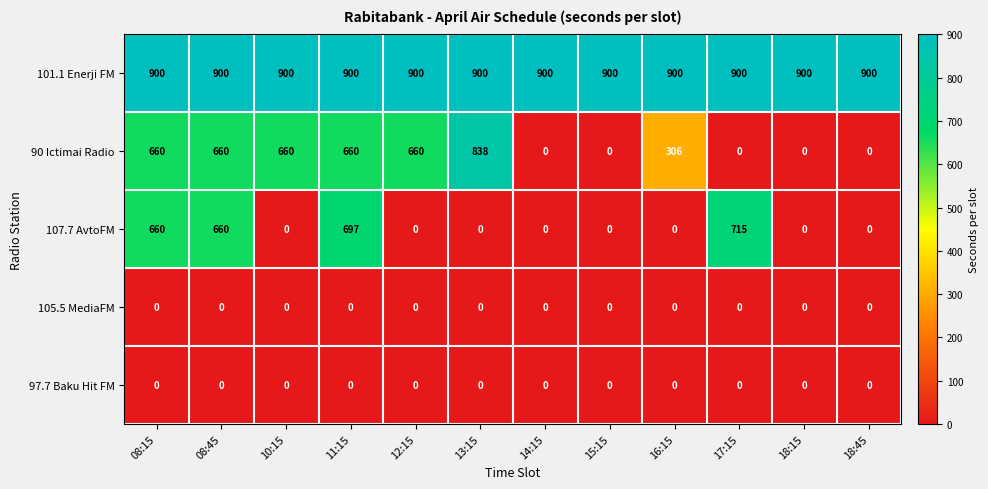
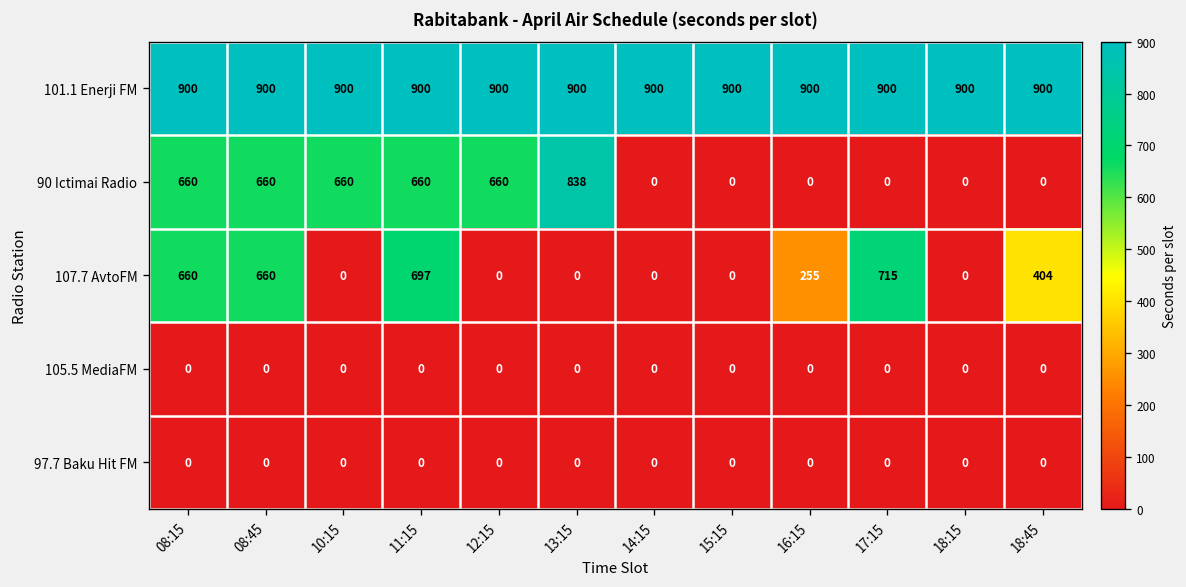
  {
    "101.1 Enerji FM": {
      "08:15": 900,
      "08:45": 900,
      "10:15": 900,
      "11:15": 900,
      "12:15": 900,
      "13:15": 900,
      "14:15": 900,
      "15:15": 900,
      "16:15": 900,
      "17:15": 900,
      "18:15": 900,
      "18:45": 900
    },
    "90 Ictimai Radio": {
      "08:15": 660,
      "08:45": 660,
      "10:15": 660,
      "11:15": 660,
      "12:15": 660,
      "13:15": 838,
      "14:15": 0,
      "15:15": 0,
-     "16:15": 306,
+     "16:15": 0,
      "17:15": 0,
      "18:15": 0,
      "18:45": 0
    },
    "107.7 AvtoFM": {
      "08:15": 660,
      "08:45": 660,
      "10:15": 0,
      "11:15": 697,
      "12:15": 0,
      "13:15": 0,
      "14:15": 0,
      "15:15": 0,
-     "16:15": 0,
+     "16:15": 255,
      "17:15": 715,
      "18:15": 0,
-     "18:45": 0
+     "18:45": 404
    },
    "105.5 MediaFM": {
      "08:15": 0,
      "08:45": 0,
      "10:15": 0,
      "11:15": 0,
      "12:15": 0,
      "13:15": 0,
      "14:15": 0,
      "15:15": 0,
      "16:15": 0,
      "17:15": 0,
      "18:15": 0,
      "18:45": 0
    },
    "97.7 Baku Hit FM": {
      "08:15": 0,
      "08:45": 0,
      "10:15": 0,
      "11:15": 0,
      "12:15": 0,
      "13:15": 0,
      "14:15": 0,
      "15:15": 0,
      "16:15": 0,
      "17:15": 0,
      "18:15": 0,
      "18:45": 0
    }
  }
